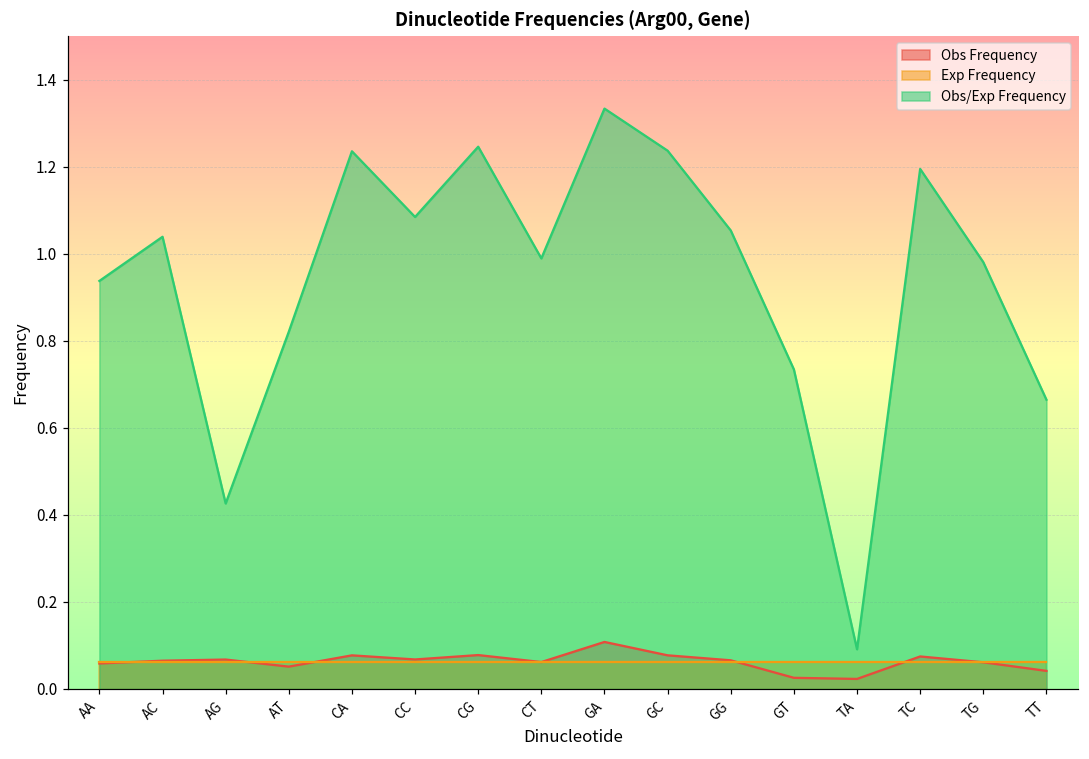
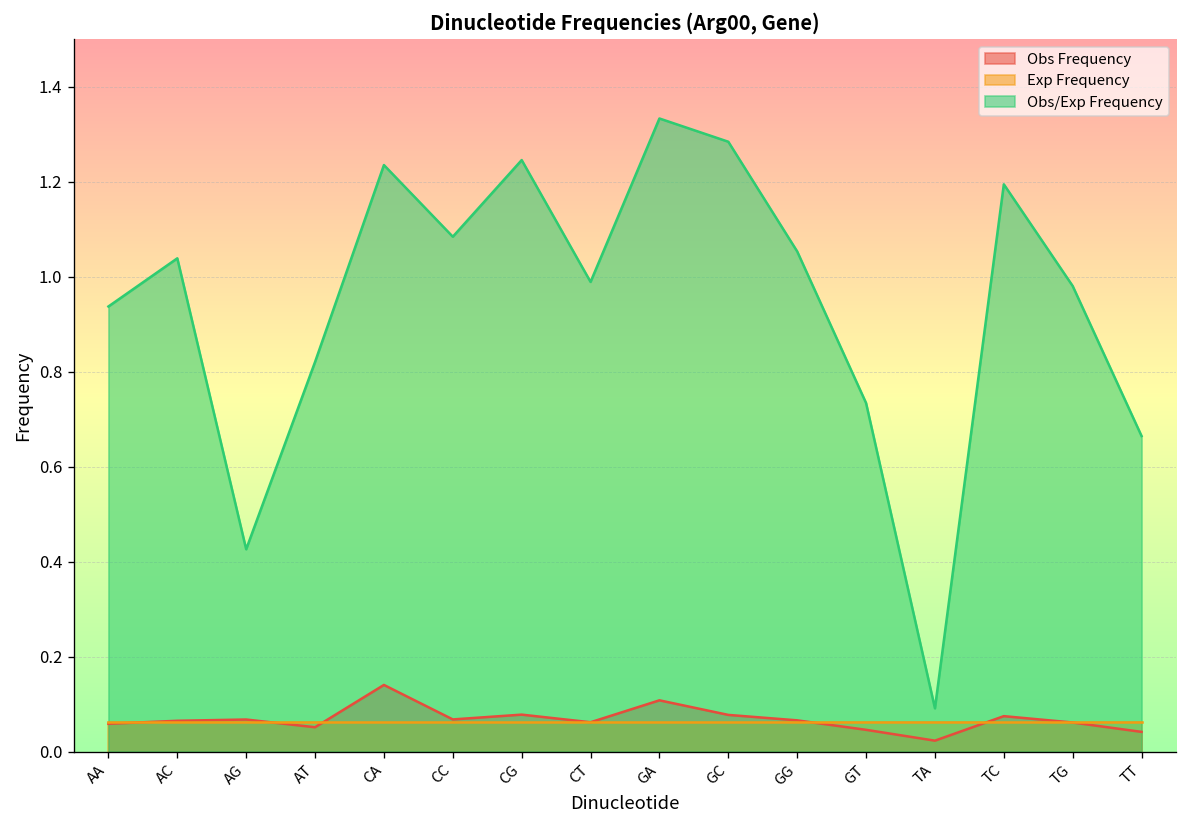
  {
    "Obs Frequency": {
      "AT": 0.05,
-     "CA": 0.08,
+     "CA": 0.14,
      "CG": 0.08,
      "GA": 0.11,
      "GC": 0.08,
-     "GT": 0.03,
+     "GT": 0.05,
      "TA": 0.02,
      "TC": 0.07,
      "TT": 0.04
    },
    "Exp Frequency": {
      "AT": 0.06,
      "CA": 0.06,
      "CG": 0.06,
      "GA": 0.06,
      "GC": 0.06,
      "GT": 0.06,
      "TA": 0.06,
      "TC": 0.06,
      "TT": 0.06
    },
    "Obs/Exp Frequency": {
      "AA": 0.94,
      "AC": 1.04,
      "AG": 0.43,
      "AT": 0.82,
      "CA": 1.24,
      "CC": 1.08,
      "CG": 1.25,
      "CT": 0.99,
      "GA": 1.33,
-     "GC": 1.24,
+     "GC": 1.28,
      "GG": 1.05,
      "GT": 0.73,
      "TA": 0.09,
      "TC": 1.19,
      "TG": 0.98,
      "TT": 0.66
    }
  }
